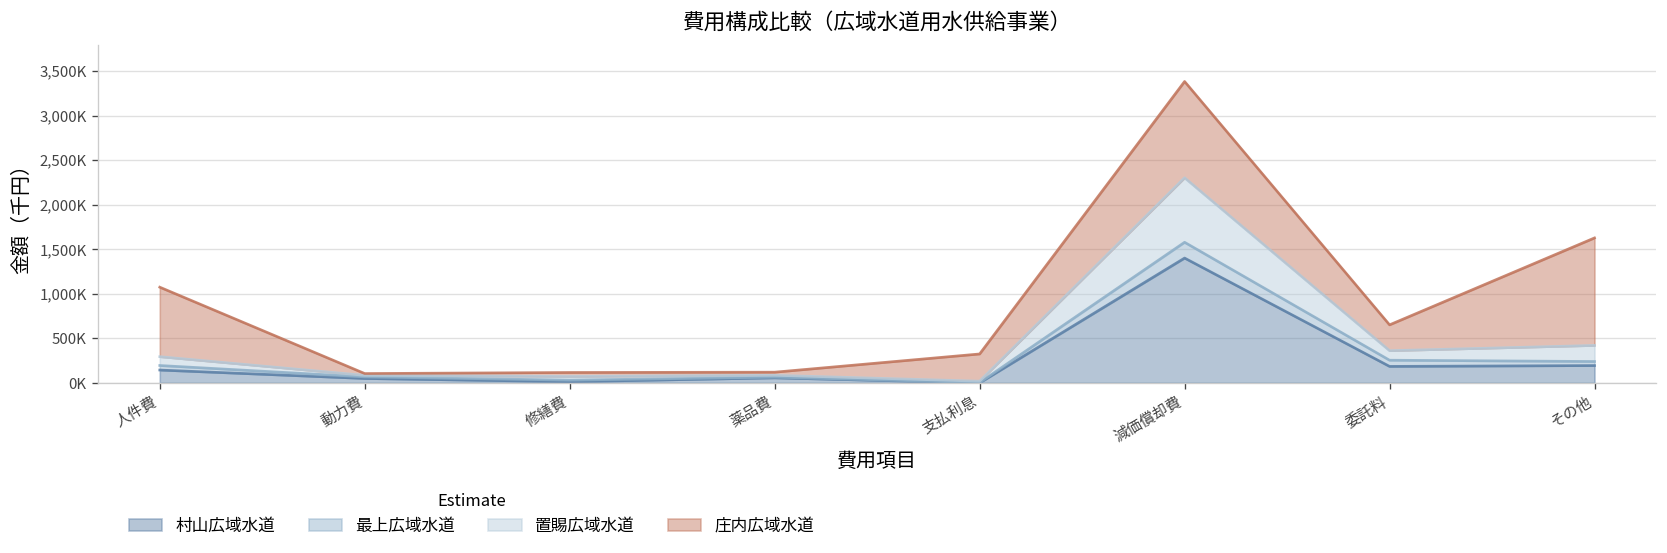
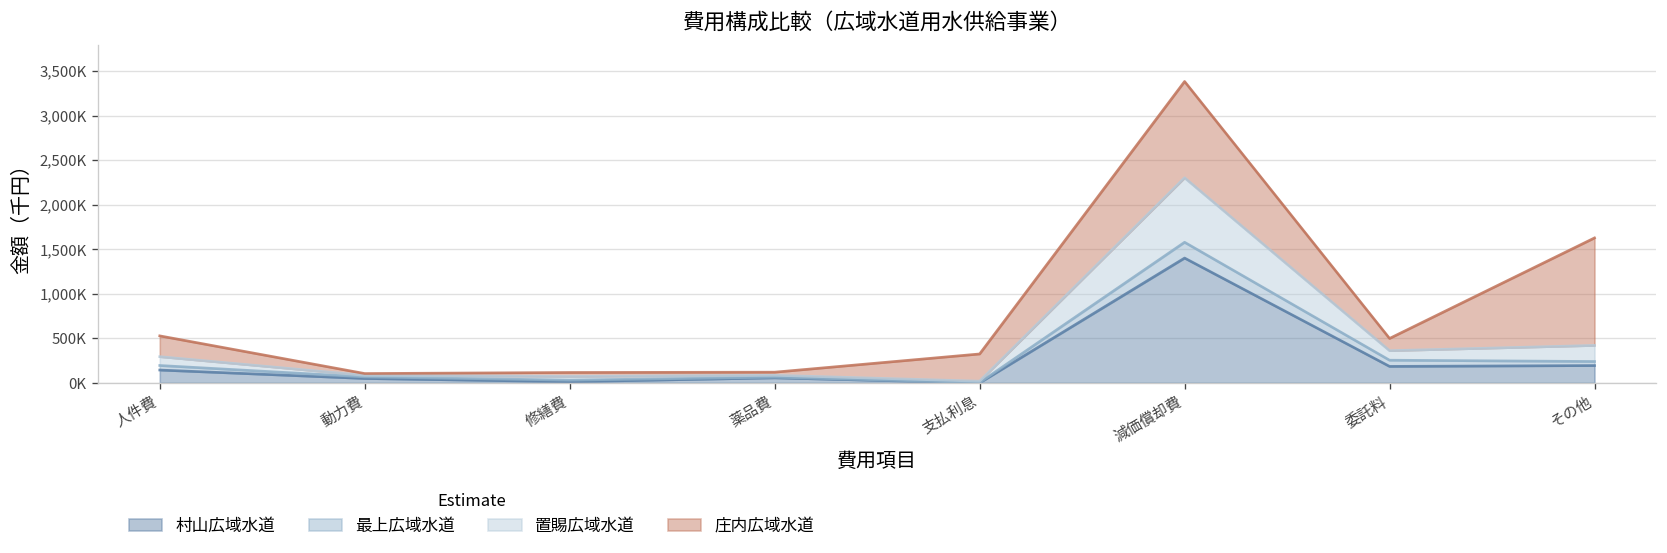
  {
    "庄内広域水道": {
-     "人件費": "800,000",
+     "人件費": "200,000",
      "修繕費": "0",
      "薬品費": "0",
      "支払利息": "300,000",
      "減価償却費": "1,100,000",
-     "委託料": "300,000",
+     "委託料": "100,000",
      "その他": "1,200,000"
    }
  }
